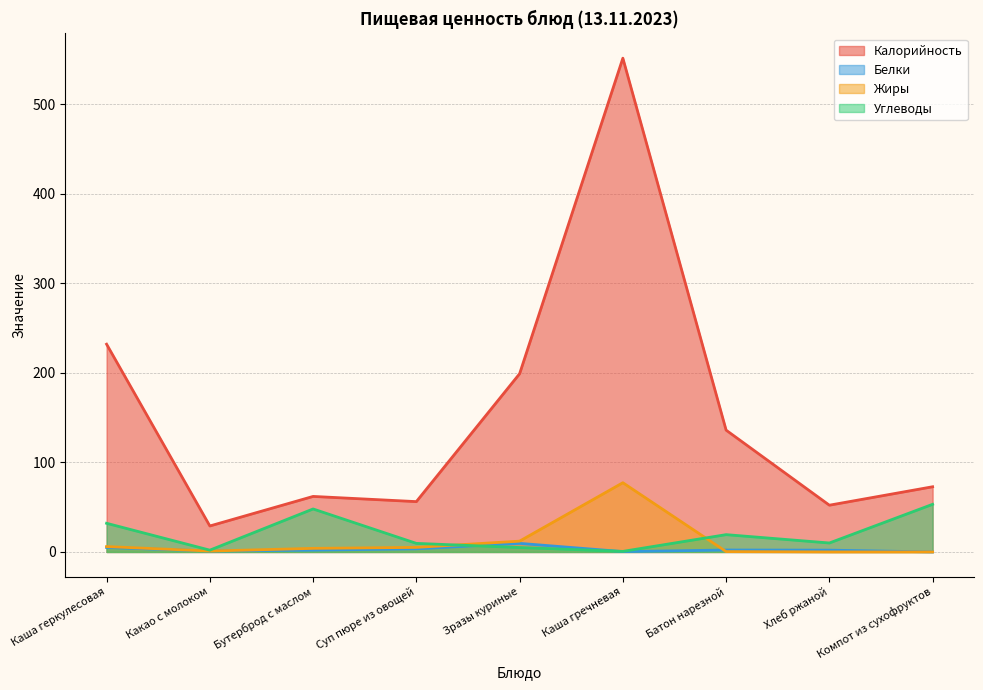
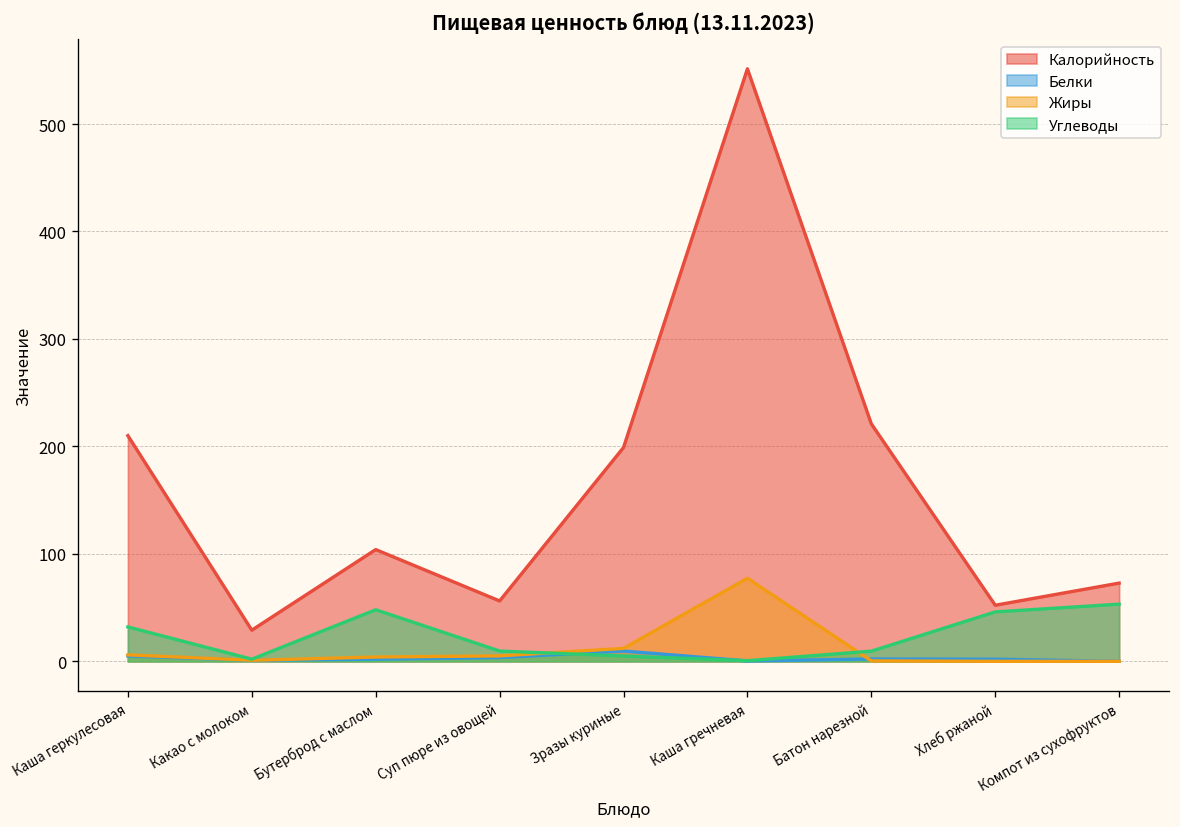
  {
    "Калорийность": {
-     "Каша геркулесовая": 230,
+     "Каша геркулесовая": 210,
      "Какао с молоком": 30,
-     "Бутерброд с маслом": 60,
+     "Бутерброд с маслом": 100,
      "Суп пюре из овощей": 60,
      "Зразы куриные": 200,
      "Каша гречневая": 550,
-     "Батон нарезной": 140,
+     "Батон нарезной": 220,
      "Хлеб ржаной": 50,
      "Компот из сухофруктов": 70
    },
    "Жиры": {
      "Каша гречневая": 80
    },
    "Углеводы": {
      "Каша геркулесовая": 30,
      "Бутерброд с маслом": 50,
      "Суп пюре из овощей": 10,
      "Зразы куриные": 0,
-     "Батон нарезной": 20,
-     "Хлеб ржаной": 10,
+     "Батон нарезной": 10,
+     "Хлеб ржаной": 50,
      "Компот из сухофруктов": 50
    }
  }
